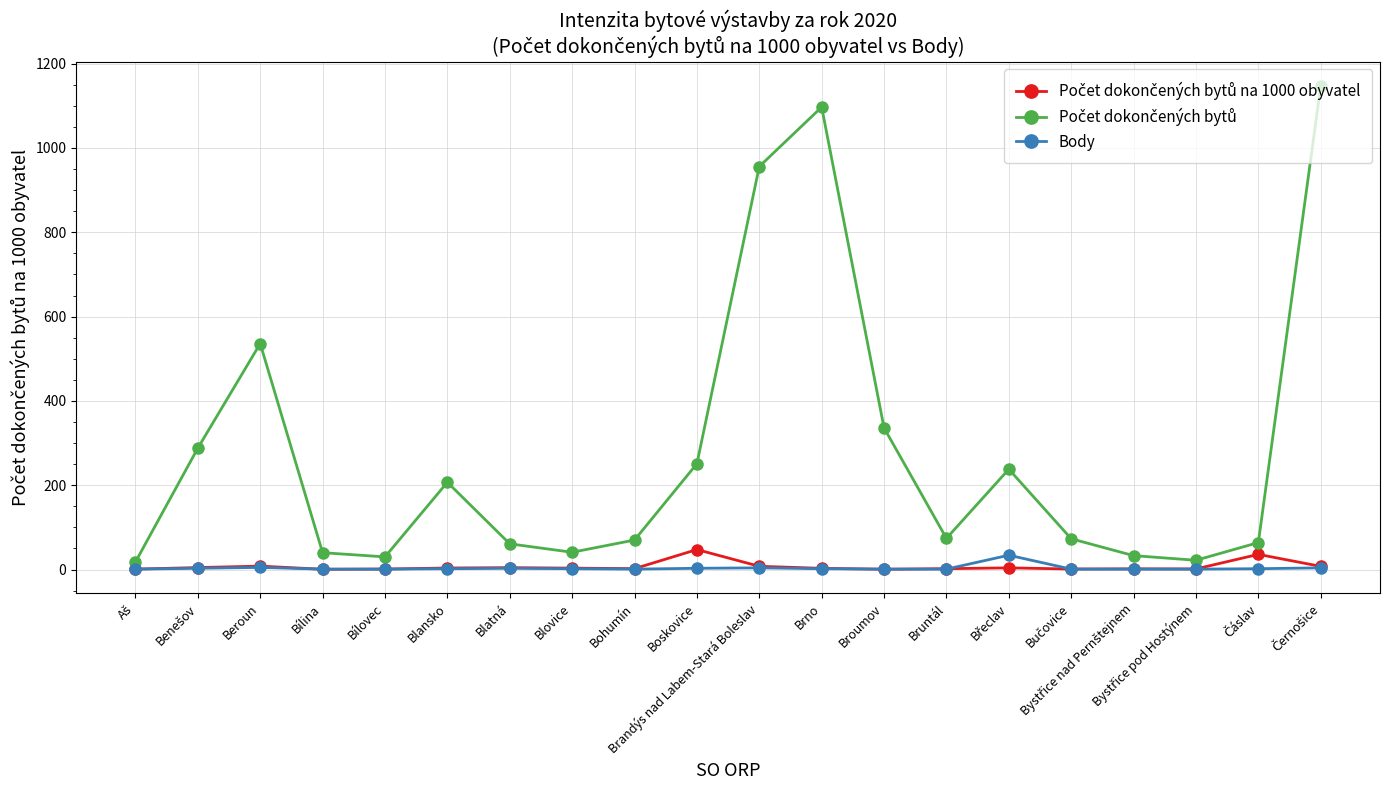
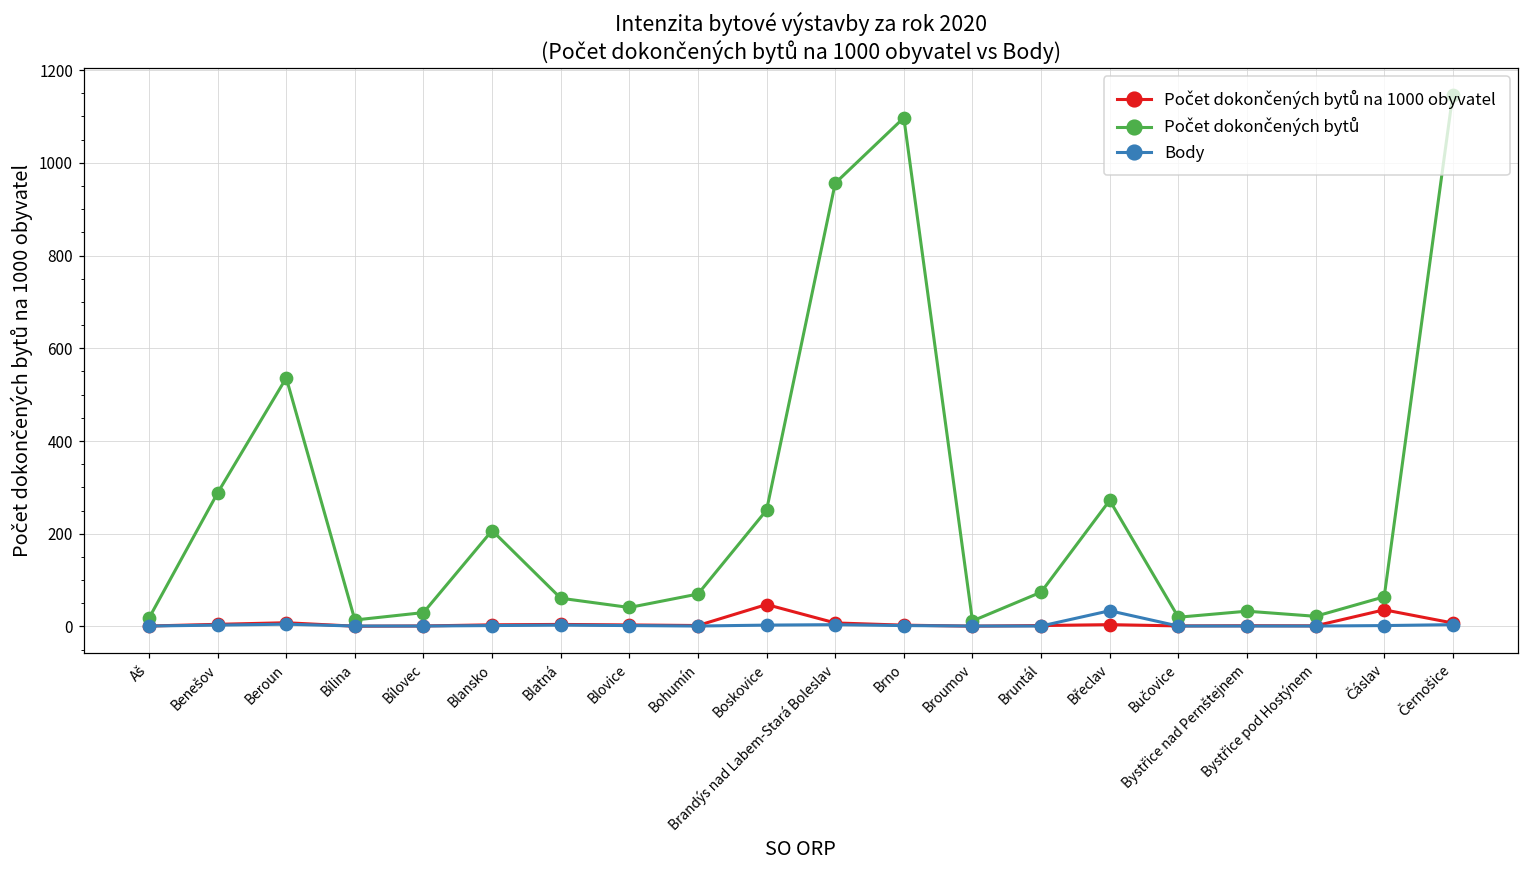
  {
    "Počet dokončených bytů na 1000 obyvatel": {
      "Boskovice": 50,
      "Břeclav": 0,
      "Čáslav": 40
    },
    "Počet dokončených bytů": {
      "Aš": 20,
      "Benešov": 290,
      "Beroun": 540,
-     "Bílina": 40,
+     "Bílina": 10,
      "Bílovec": 30,
      "Blansko": 210,
      "Blatná": 60,
      "Blovice": 40,
      "Bohumín": 70,
      "Boskovice": 250,
      "Brandýs nad Labem-Stará Boleslav": 960,
      "Brno": 1100,
-     "Broumov": 340,
+     "Broumov": 10,
      "Bruntál": 70,
-     "Břeclav": 240,
-     "Bučovice": 70,
+     "Břeclav": 270,
+     "Bučovice": 20,
      "Bystřice nad Pernštejnem": 30,
      "Bystřice pod Hostýnem": 20,
      "Čáslav": 60
    },
    "Body": {
      "Boskovice": 0,
      "Břeclav": 30,
      "Čáslav": 0
    }
  }
